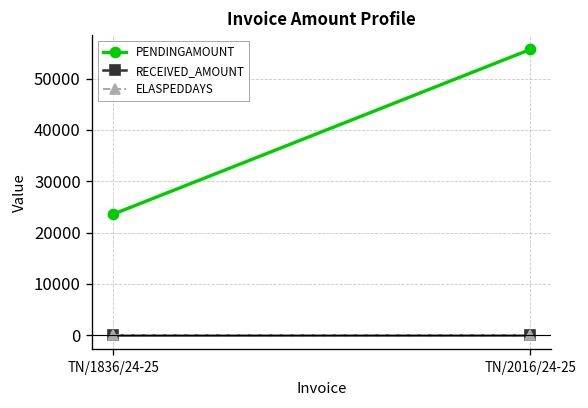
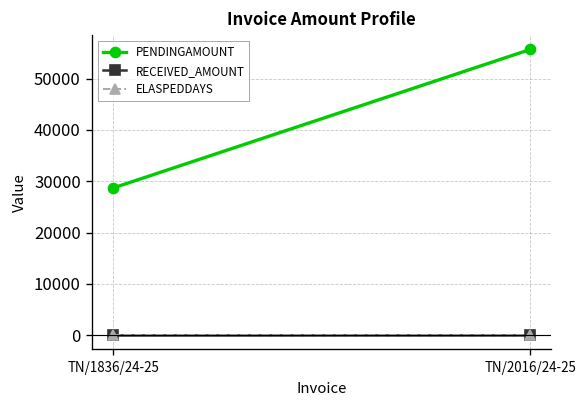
  {
    "PENDINGAMOUNT": {
-     "TN/1836/24-25": 24000,
+     "TN/1836/24-25": 29000,
      "TN/2016/24-25": 56000
    },
    "ELASPEDDAYS": {
      "TN/1836/24-25": 0,
      "TN/2016/24-25": 0
    }
  }
